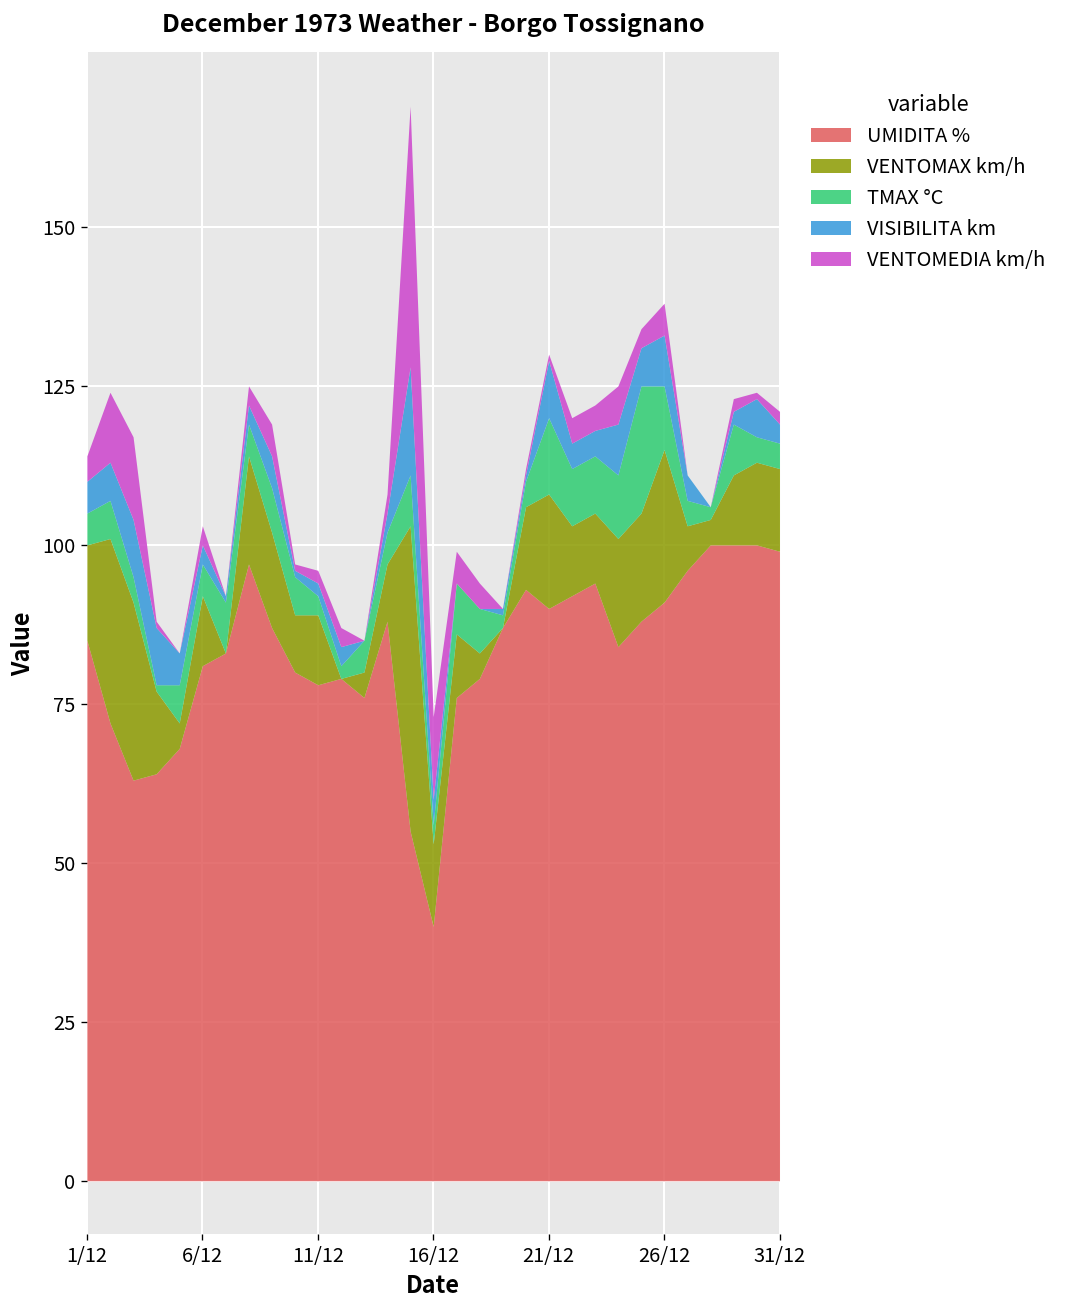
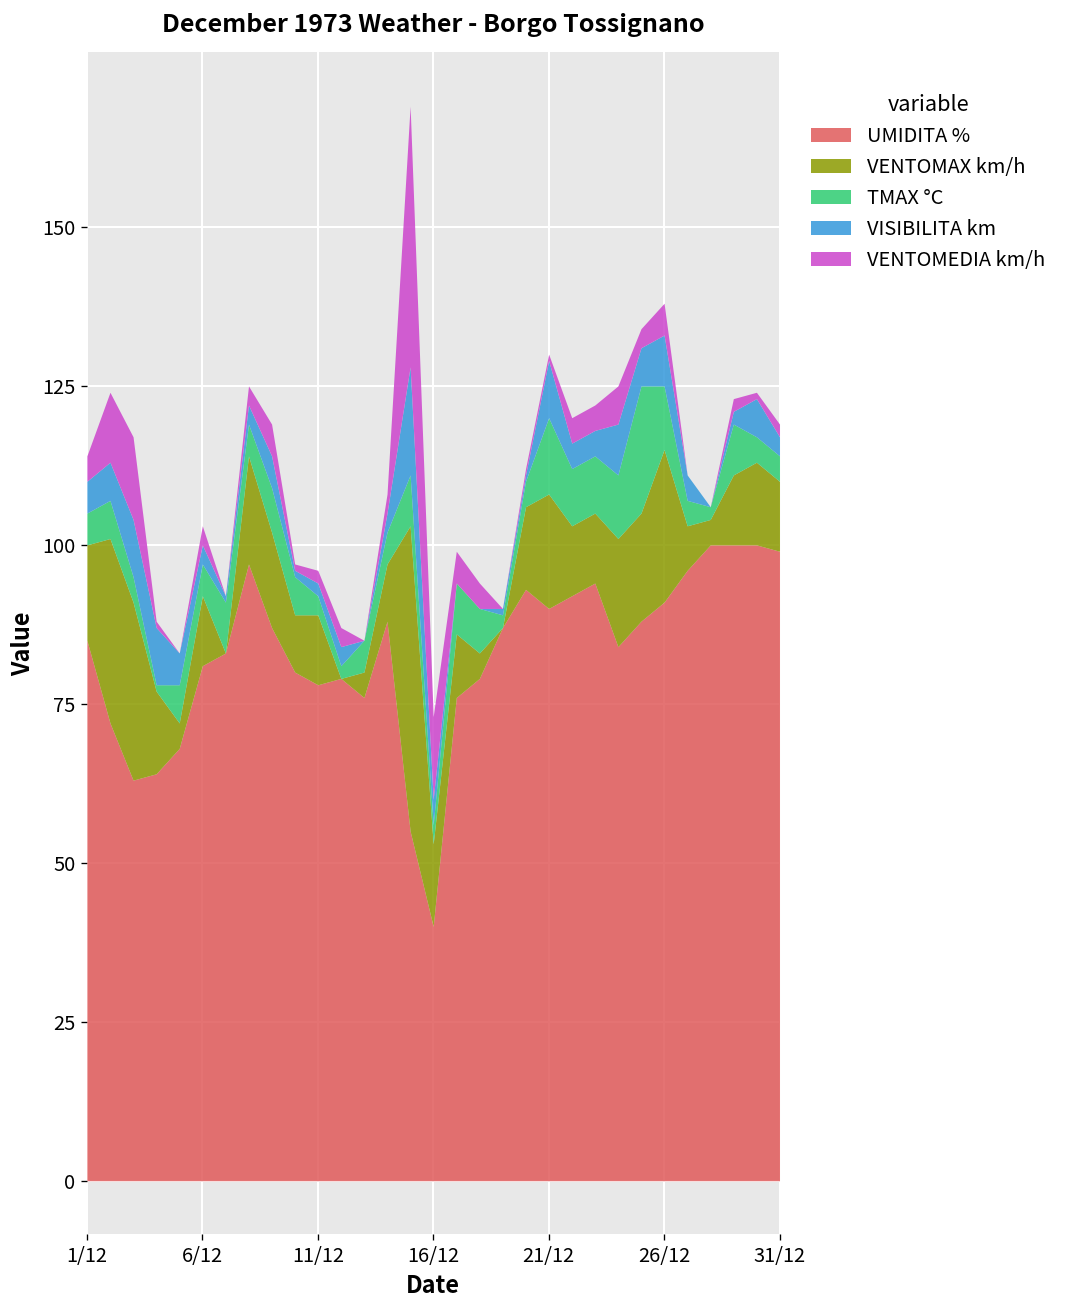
  {
    "UMIDITA %": {
      "1/12": 85,
      "6/12": 81,
      "11/12": 78,
      "16/12": 40,
      "21/12": 90,
      "26/12": 91,
      "31/12": 99
    },
    "VENTOMAX km/h": {
      "1/12": 15,
      "6/12": 11,
      "11/12": 11,
      "16/12": 13,
      "21/12": 18,
      "26/12": 24,
-     "31/12": 13
+     "31/12": 11
    },
    "TMAX °C": {
      "1/12": 5,
      "6/12": 5,
      "11/12": 3,
      "16/12": 3,
      "21/12": 12,
      "26/12": 10,
      "31/12": 4
    },
    "VISIBILITA km": {
      "1/12": 5,
      "6/12": 3,
      "11/12": 2,
      "16/12": 4,
      "21/12": 9,
      "26/12": 8,
      "31/12": 3
    },
    "VENTOMEDIA km/h": {
      "1/12": 4,
      "6/12": 3,
      "11/12": 2,
      "16/12": 13,
      "21/12": 1,
      "26/12": 5,
      "31/12": 2
    }
  }
